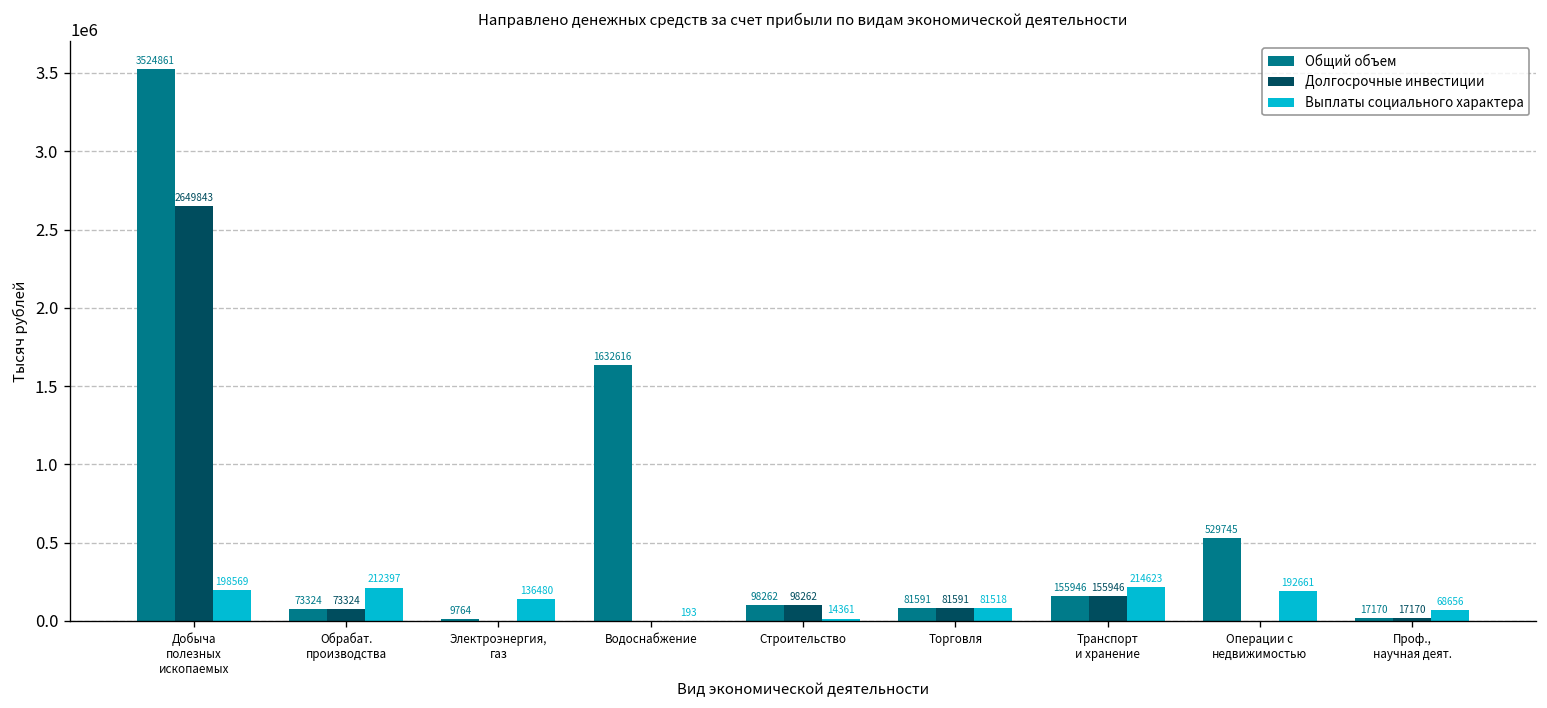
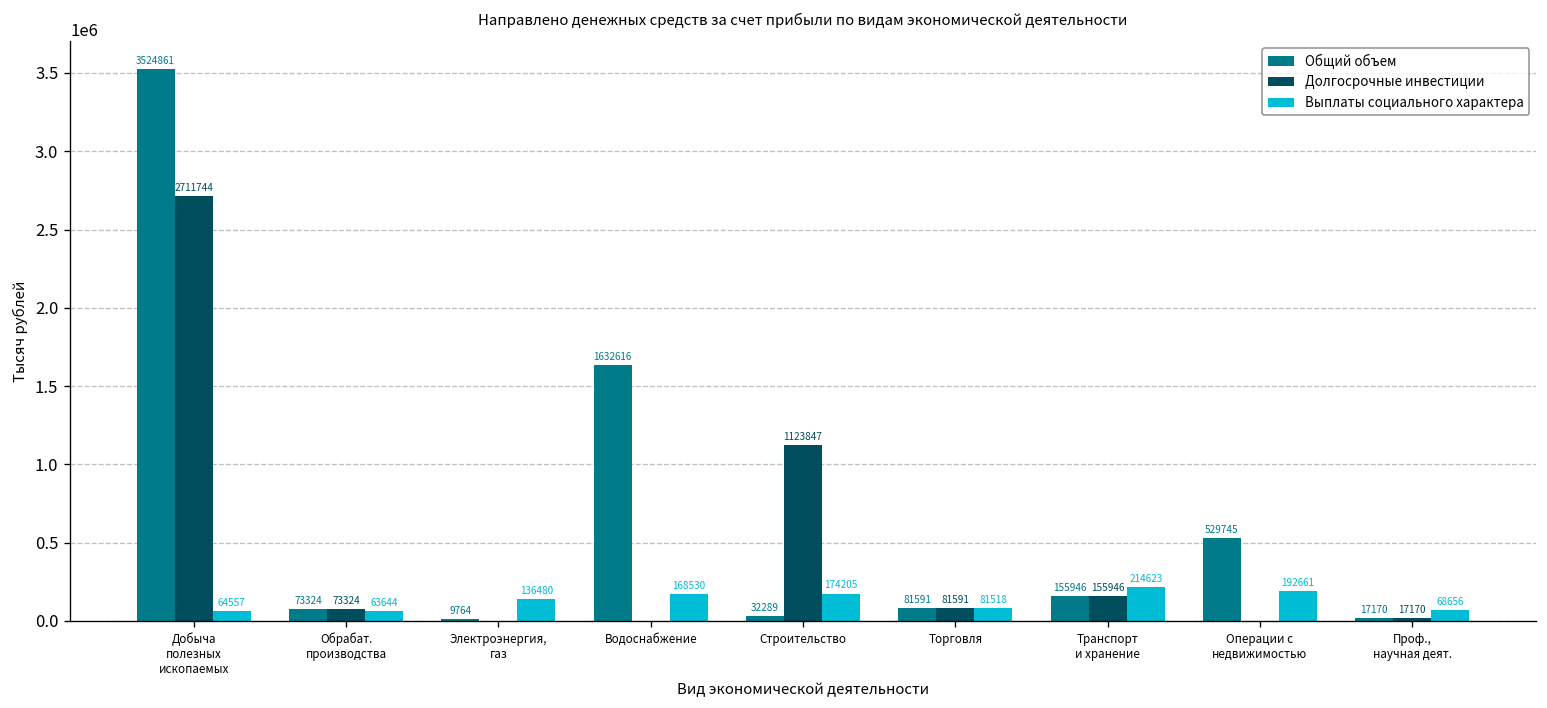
  {
    "Общий объем": {
      "Добыча полезных ископаемых": 3524861,
      "Обрабат. производства": 73324,
      "Электроэнергия, газ": 9764,
      "Водоснабжение": 1632616,
-     "Строительство": 98262,
+     "Строительство": 32289,
      "Торговля": 81591,
      "Транспорт и хранение": 155946,
      "Операции с недвижимостью": 529745,
      "Проф., научная деят.": 17170
    },
    "Долгосрочные инвестиции": {
-     "Добыча полезных ископаемых": 2649843,
+     "Добыча полезных ископаемых": 2711744,
      "Обрабат. производства": 73324,
-     "Строительство": 98262,
+     "Строительство": 1123847,
      "Торговля": 81591,
      "Транспорт и хранение": 155946,
      "Проф., научная деят.": 17170
    },
    "Выплаты социального характера": {
-     "Добыча полезных ископаемых": 198569,
-     "Обрабат. производства": 212397,
+     "Добыча полезных ископаемых": 64557,
+     "Обрабат. производства": 63644,
      "Электроэнергия, газ": 136480,
-     "Водоснабжение": 193,
-     "Строительство": 14361,
+     "Водоснабжение": 168530,
+     "Строительство": 174205,
      "Торговля": 81518,
      "Транспорт и хранение": 214623,
      "Операции с недвижимостью": 192661,
      "Проф., научная деят.": 68656
    }
  }
